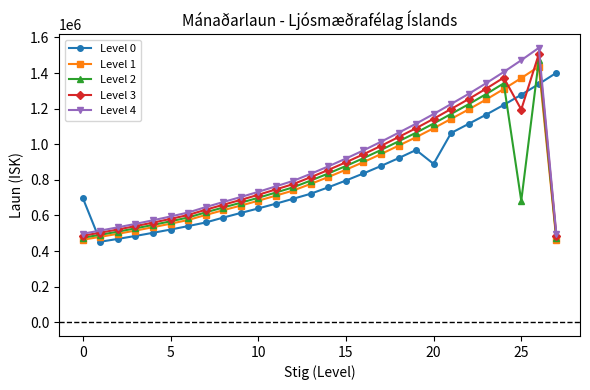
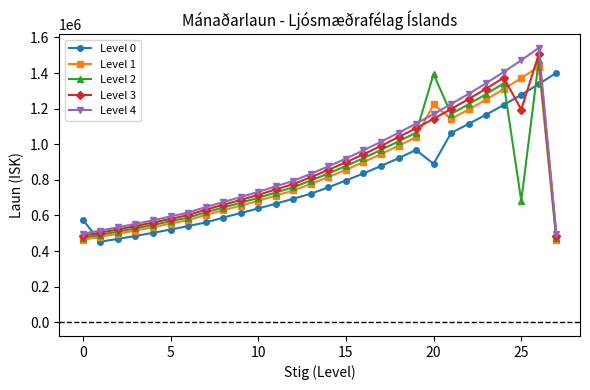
  {
    "Level 0": {
-     "0": 700000,
+     "0": 570000,
      "5": 520000,
      "10": 640000,
      "15": 800000,
      "20": 890000,
      "25": 1280000
    },
    "Level 1": {
      "10": 680000,
      "15": 860000,
-     "20": 1090000,
+     "20": 1220000,
      "25": 1370000
    },
    "Level 2": {
      "10": 700000,
      "15": 880000,
-     "20": 1120000,
+     "20": 1390000,
      "25": 680000
    },
    "Level 3": {
      "10": 720000,
      "15": 900000,
      "20": 1140000,
      "25": 1190000
    },
    "Level 4": {
      "10": 730000,
      "15": 920000,
      "20": 1170000,
      "25": 1470000
    }
  }
